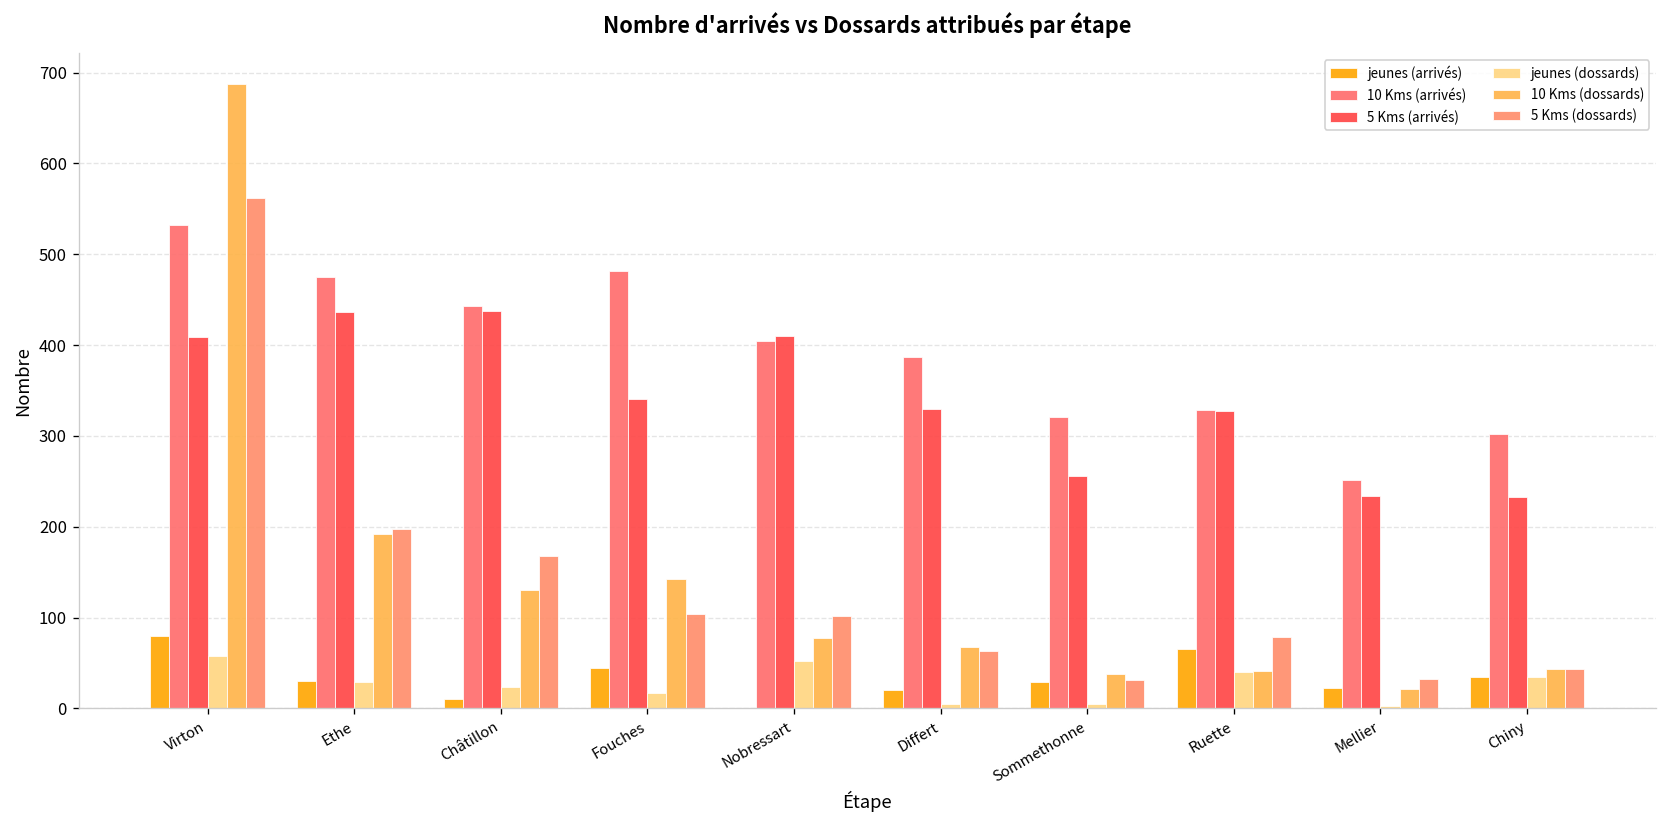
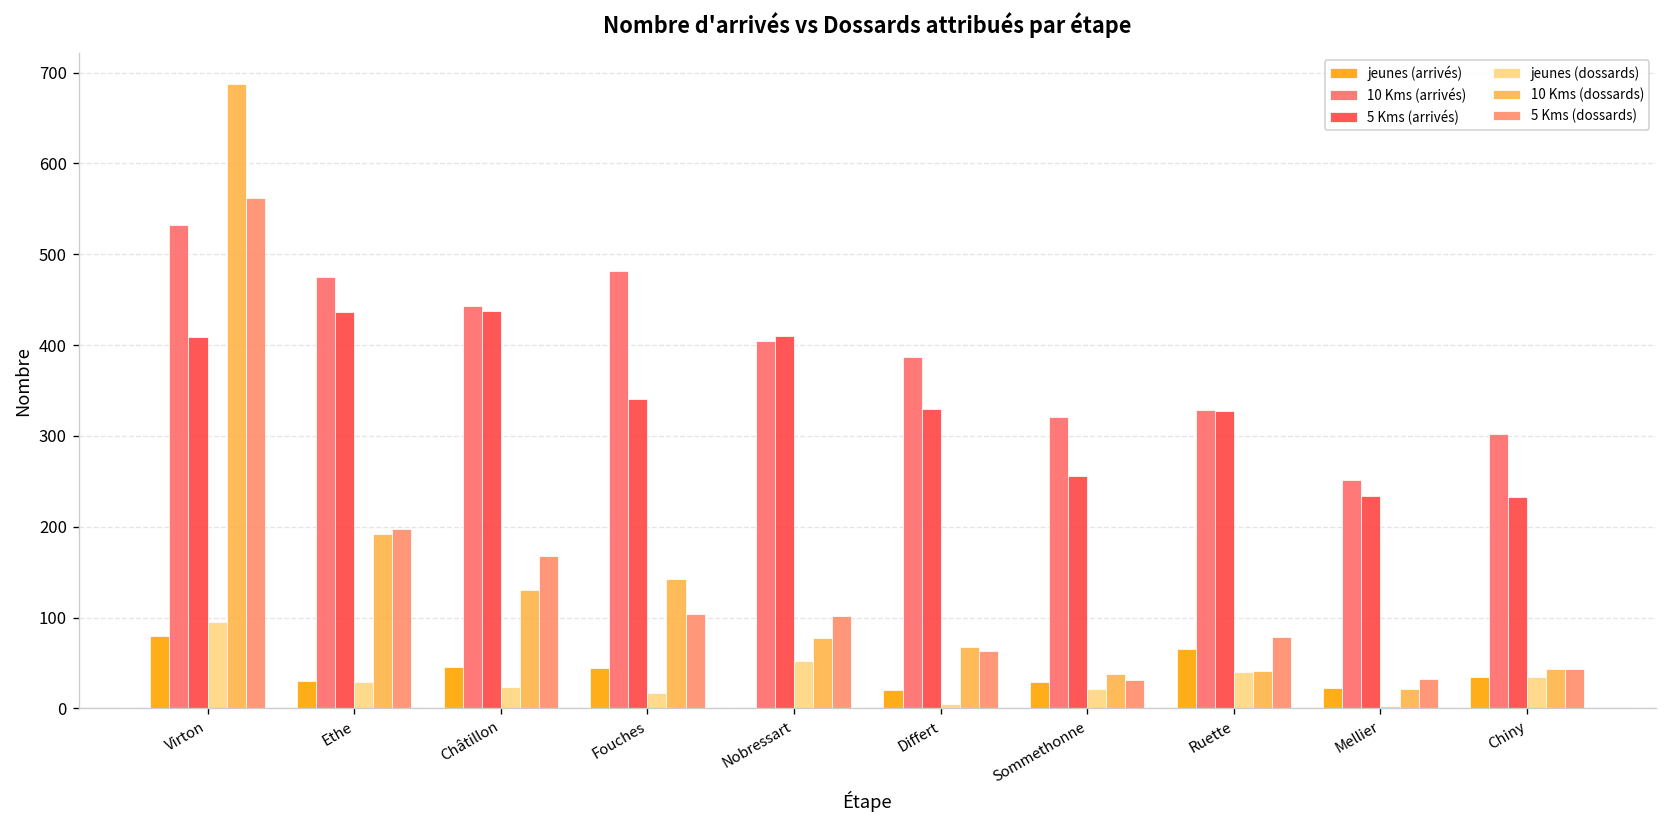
  {
    "jeunes (arrivés)": {
      "Virton": 80,
      "Ethe": 30,
-     "Châtillon": 10,
+     "Châtillon": 50,
      "Fouches": 40,
      "Nobressart": 0,
      "Differt": 20,
      "Sommethonne": 30,
      "Ruette": 70,
      "Mellier": 20,
      "Chiny": 40
    },
    "jeunes (dossards)": {
-     "Virton": 60,
+     "Virton": 100,
      "Ethe": 30,
      "Châtillon": 20,
      "Fouches": 20,
      "Nobressart": 50,
      "Differt": 10,
-     "Sommethonne": 10,
+     "Sommethonne": 20,
      "Ruette": 40,
      "Chiny": 40
    }
  }
